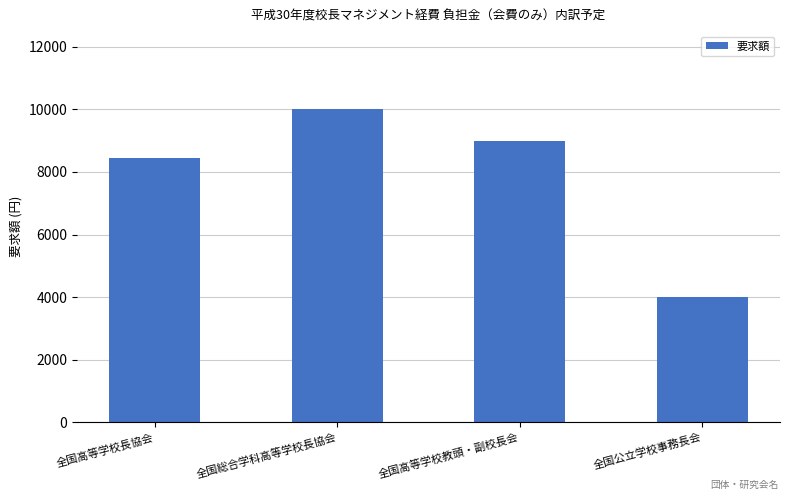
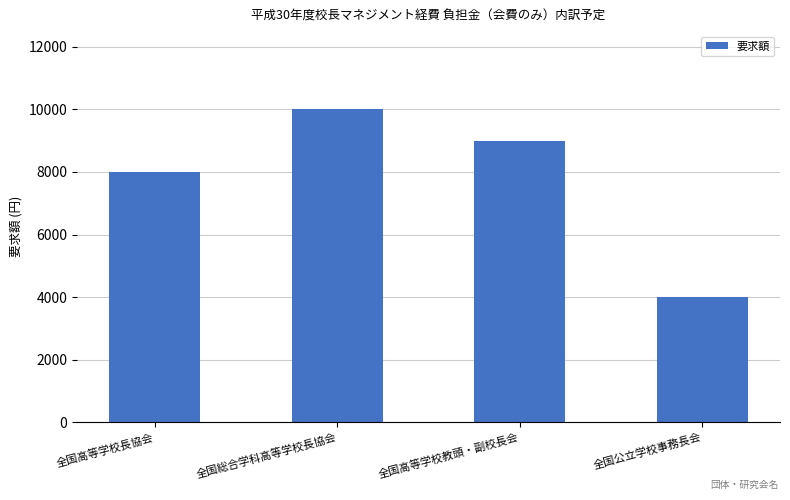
  {
-   "全国高等学校長協会": 8500,
+   "全国高等学校長協会": 8000,
    "全国総合学科高等学校長協会": 10000,
    "全国高等学校教頭・副校長会": 9000,
    "全国公立学校事務長会": 4000
  }
